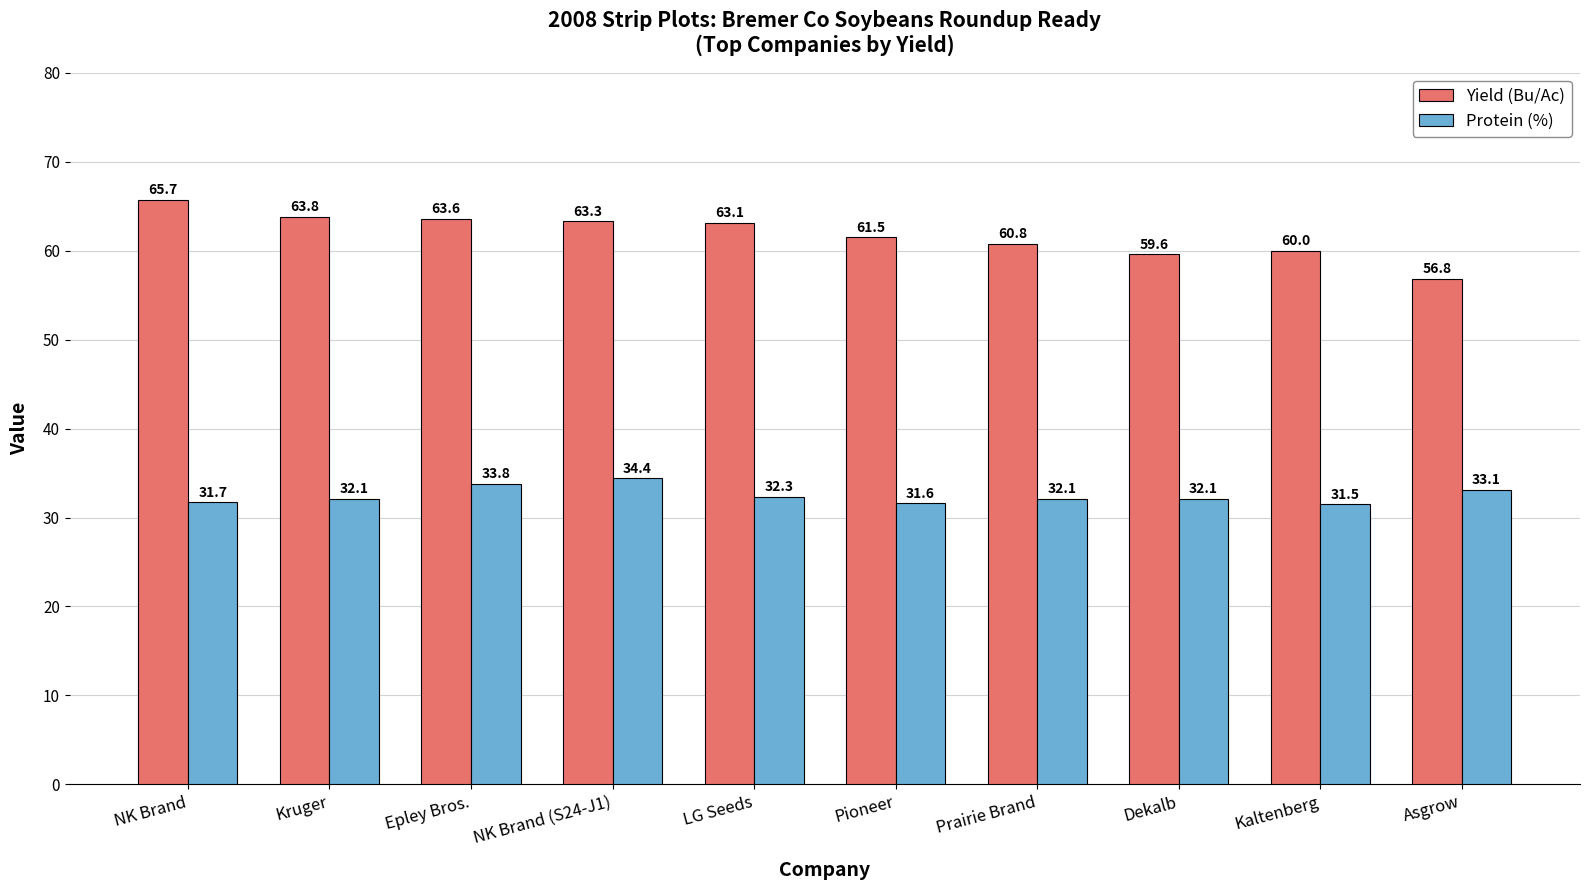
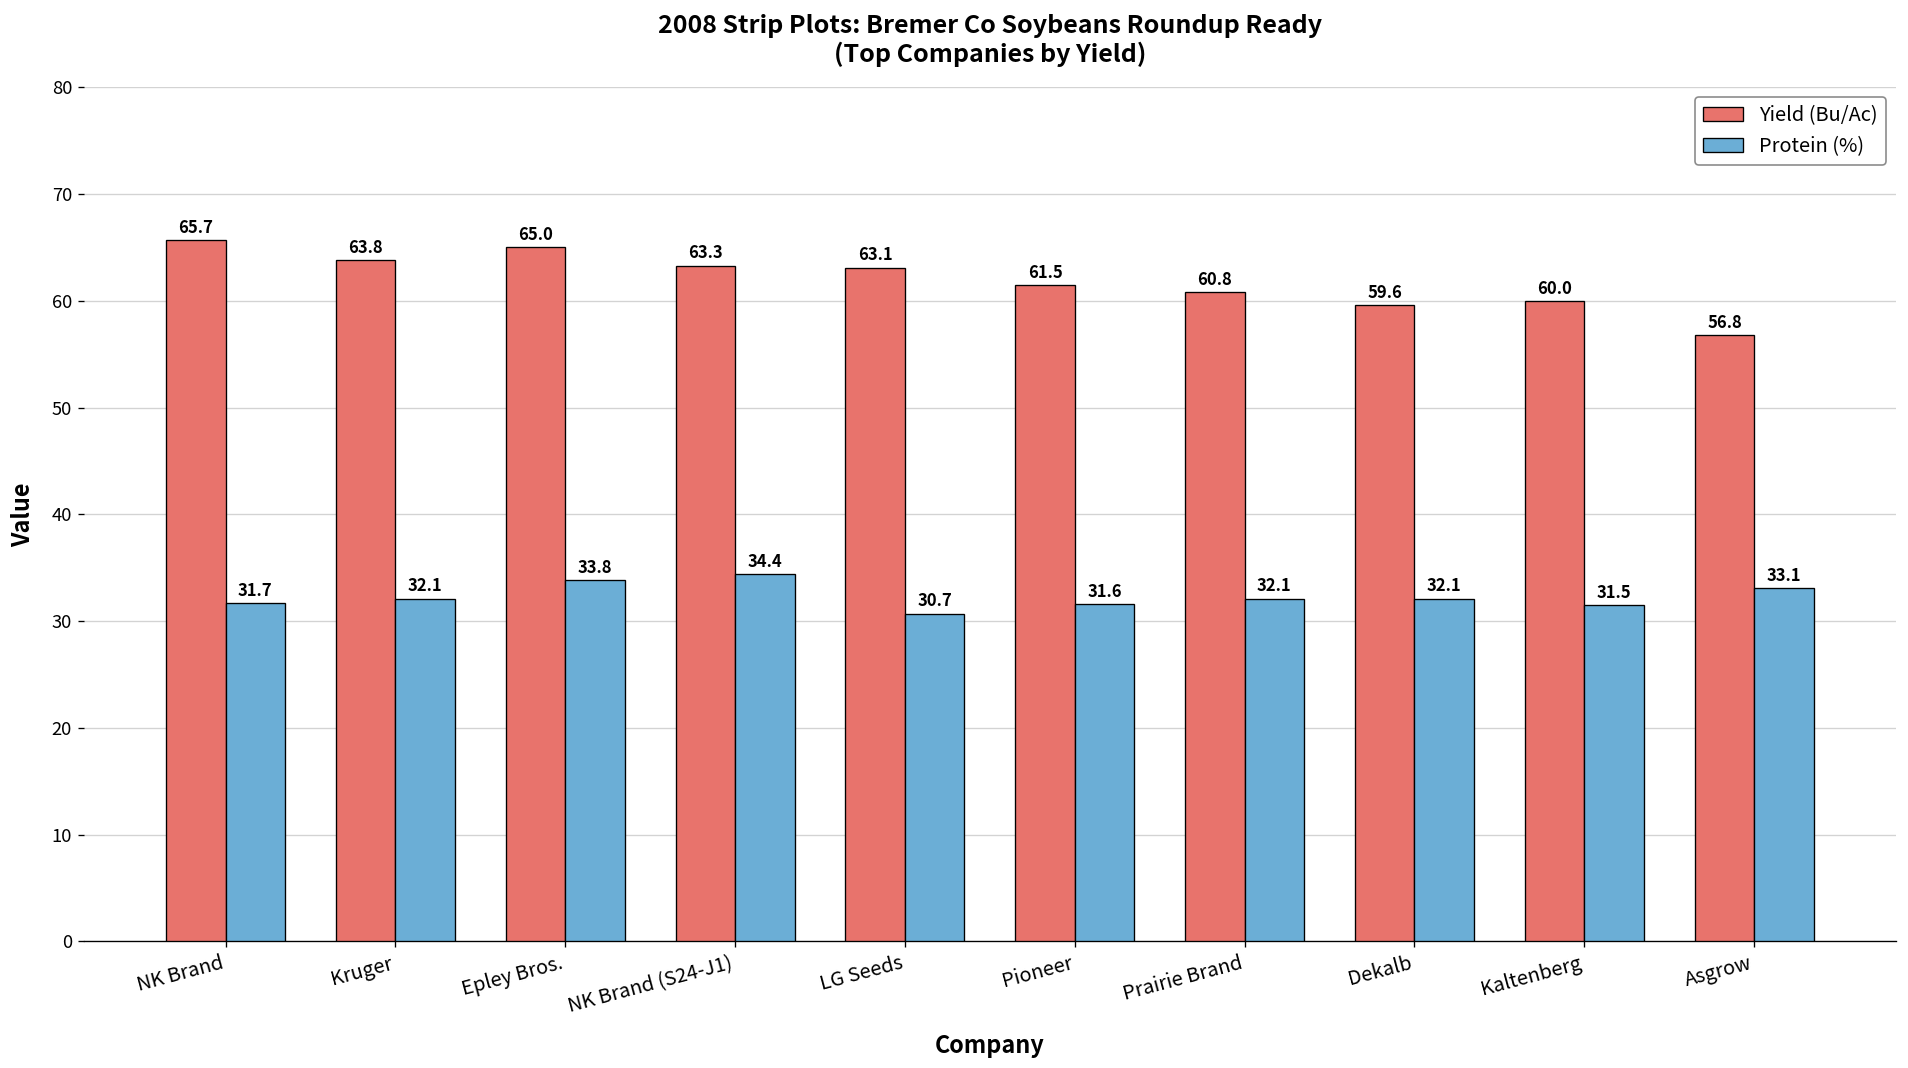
  {
    "Yield (Bu/Ac)": {
      "NK Brand": 65.7,
      "Kruger": 63.8,
-     "Epley Bros.": 63.6,
+     "Epley Bros.": 65.0,
      "NK Brand (S24-J1)": 63.3,
      "LG Seeds": 63.1,
      "Pioneer": 61.5,
      "Prairie Brand": 60.8,
      "Dekalb": 59.6,
      "Kaltenberg": 60.0,
      "Asgrow": 56.8
    },
    "Protein (%)": {
      "NK Brand": 31.7,
      "Kruger": 32.1,
      "Epley Bros.": 33.8,
      "NK Brand (S24-J1)": 34.4,
-     "LG Seeds": 32.3,
+     "LG Seeds": 30.7,
      "Pioneer": 31.6,
      "Prairie Brand": 32.1,
      "Dekalb": 32.1,
      "Kaltenberg": 31.5,
      "Asgrow": 33.1
    }
  }
